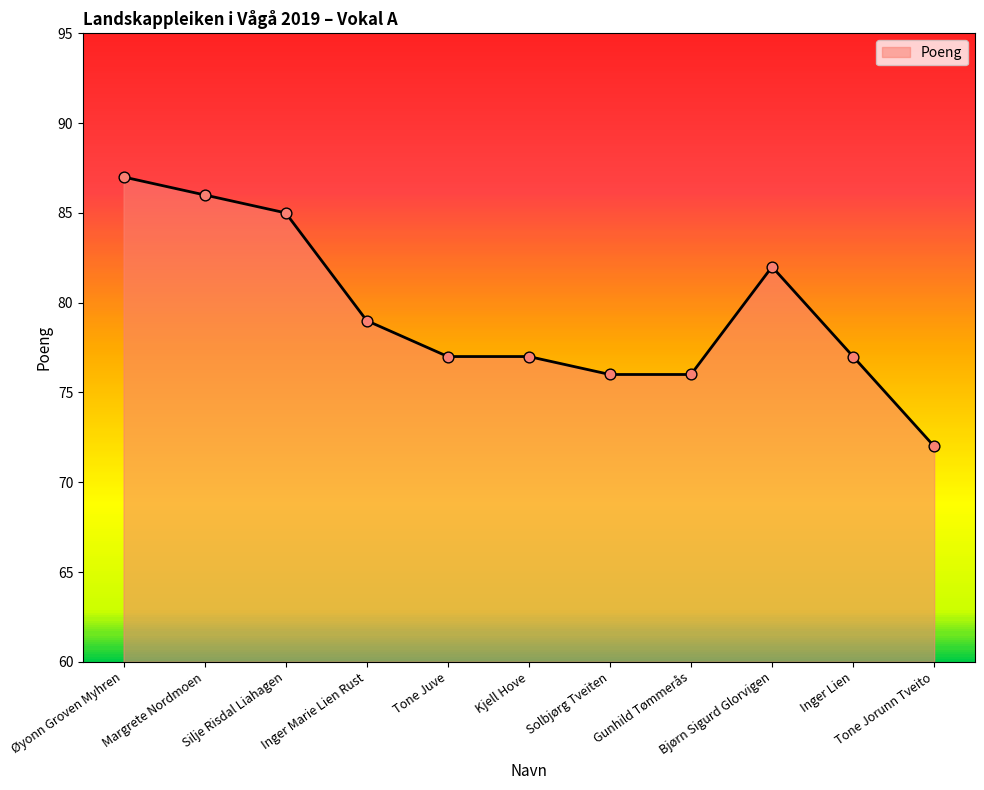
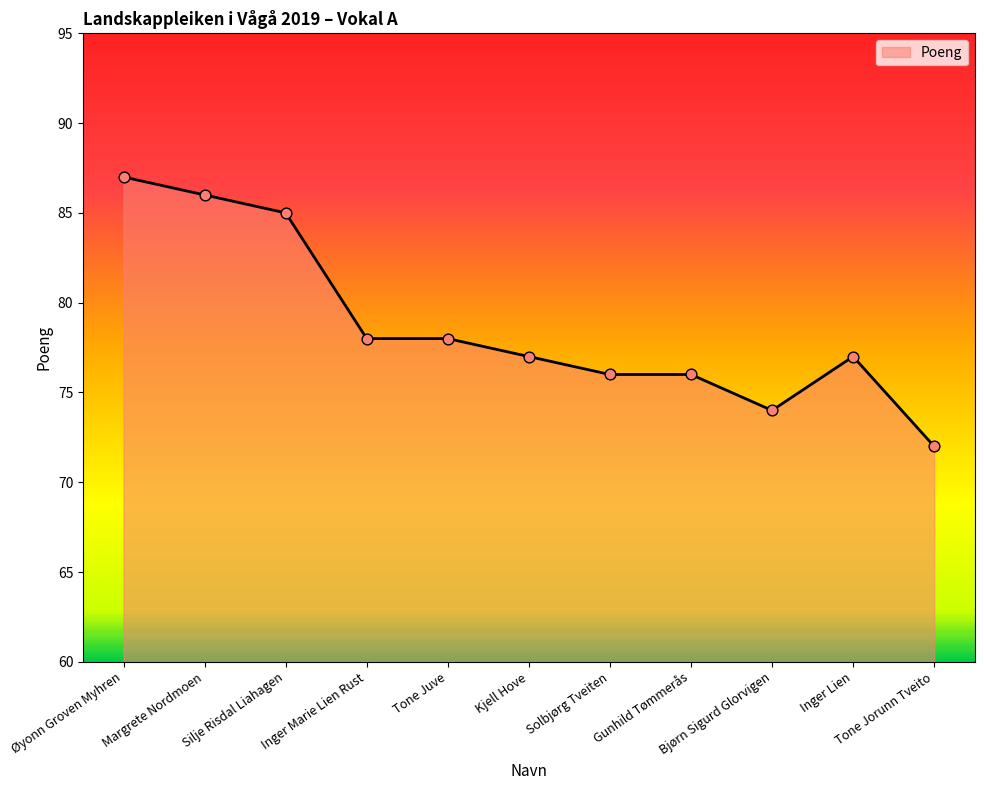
  {
    "Øyonn Groven Myhren": 87,
    "Margrete Nordmoen": 86,
    "Silje Risdal Liahagen": 85,
-   "Inger Marie Lien Rust": 79,
-   "Tone Juve": 77,
+   "Inger Marie Lien Rust": 78,
+   "Tone Juve": 78,
    "Kjell Hove": 77,
    "Solbjørg Tveiten": 76,
    "Gunhild Tømmerås": 76,
-   "Bjørn Sigurd Glorvigen": 82,
+   "Bjørn Sigurd Glorvigen": 74,
    "Inger Lien": 77,
    "Tone Jorunn Tveito": 72
  }
